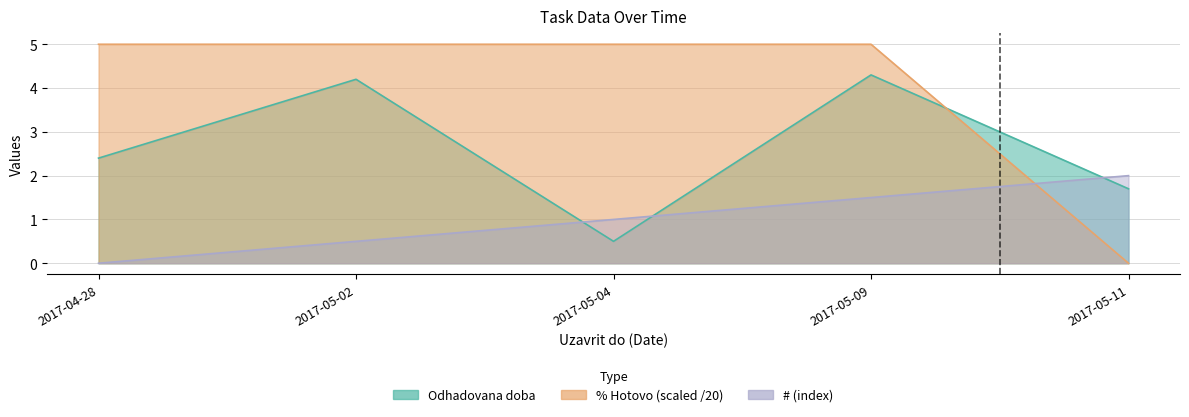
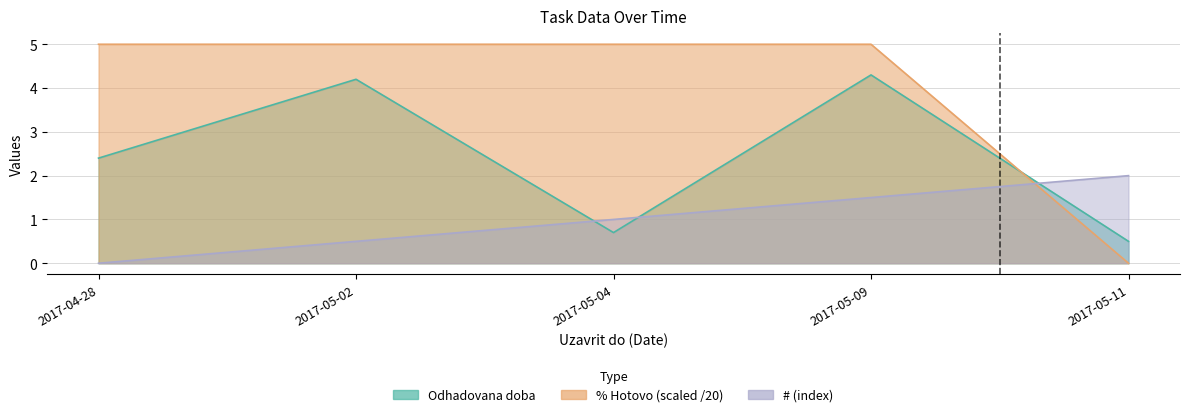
  {
    "Odhadovana doba": {
      "2017-04-28": 2.4,
      "2017-05-02": 4.2,
-     "2017-05-04": 0.5,
+     "2017-05-04": 0.7,
      "2017-05-09": 4.3,
-     "2017-05-11": 1.7
+     "2017-05-11": 0.5
    },
    "% Hotovo (scaled /20)": {
      "2017-04-28": 5.0,
      "2017-05-02": 5.0,
      "2017-05-04": 5.0,
      "2017-05-09": 5.0,
      "2017-05-11": 0.0
    },
    "# (index)": {
      "2017-04-28": 0.0,
      "2017-05-02": 0.5,
      "2017-05-04": 1.0,
      "2017-05-09": 1.5,
      "2017-05-11": 2.0
    }
  }
